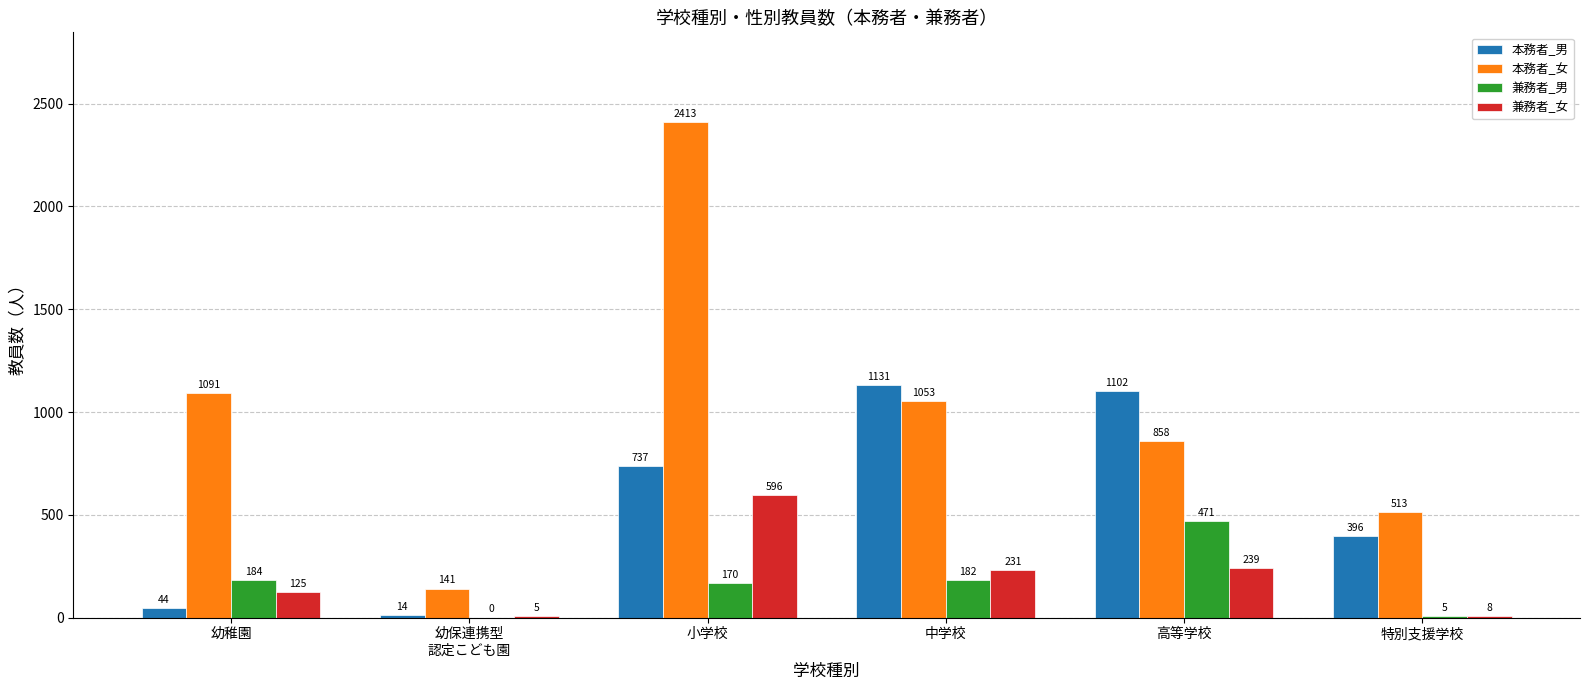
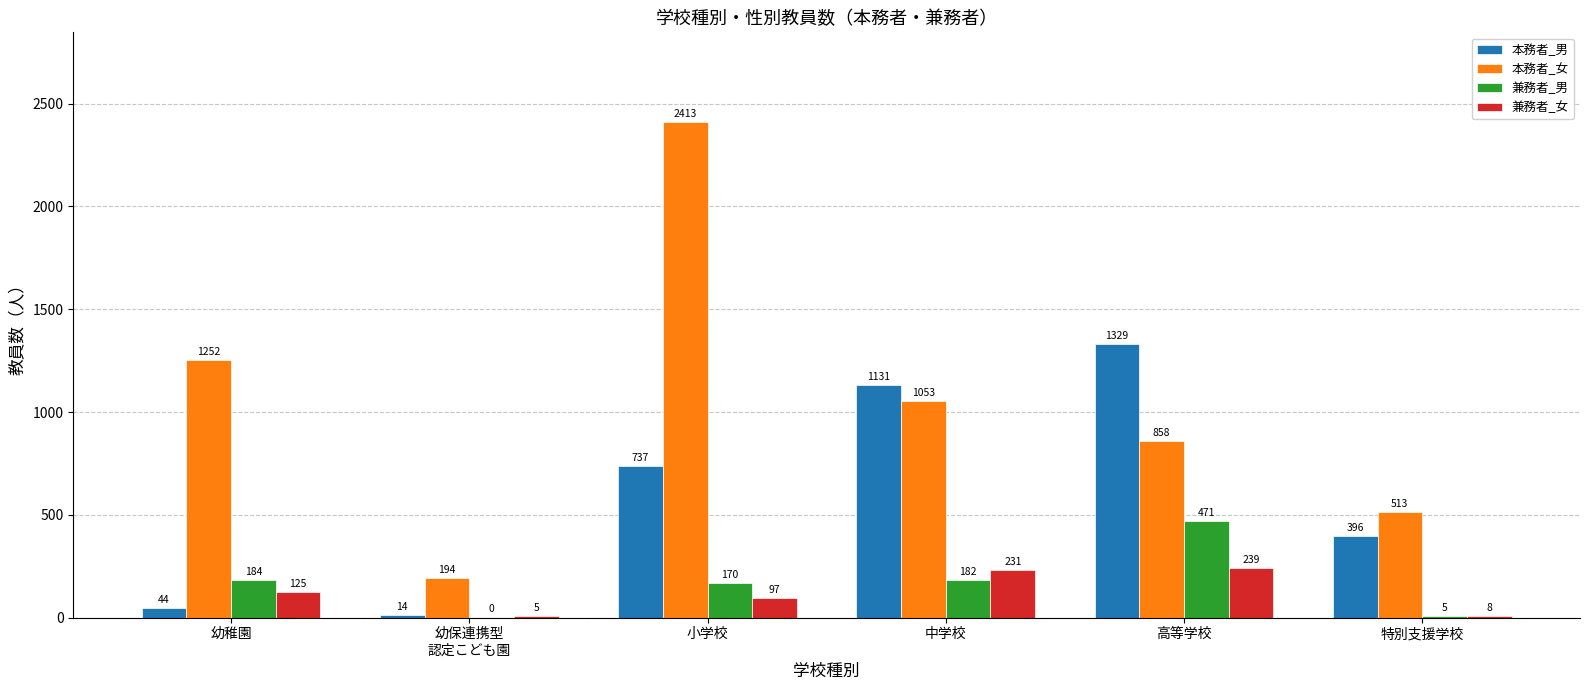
  {
    "本務者_男": {
      "幼稚園": 44,
      "幼保連携型 認定こども園": 14,
      "小学校": 737,
      "中学校": 1131,
-     "高等学校": 1102,
+     "高等学校": 1329,
      "特別支援学校": 396
    },
    "本務者_女": {
-     "幼稚園": 1091,
-     "幼保連携型 認定こども園": 141,
+     "幼稚園": 1252,
+     "幼保連携型 認定こども園": 194,
      "小学校": 2413,
      "中学校": 1053,
      "高等学校": 858,
      "特別支援学校": 513
    },
    "兼務者_男": {
      "幼稚園": 184,
      "幼保連携型 認定こども園": 0,
      "小学校": 170,
      "中学校": 182,
      "高等学校": 471,
      "特別支援学校": 5
    },
    "兼務者_女": {
      "幼稚園": 125,
      "幼保連携型 認定こども園": 5,
-     "小学校": 596,
+     "小学校": 97,
      "中学校": 231,
      "高等学校": 239,
      "特別支援学校": 8
    }
  }
